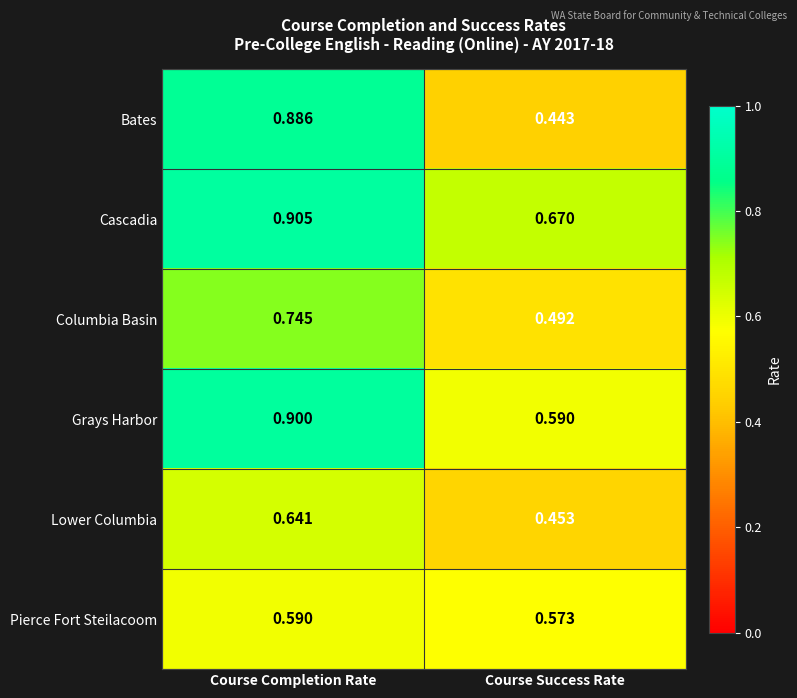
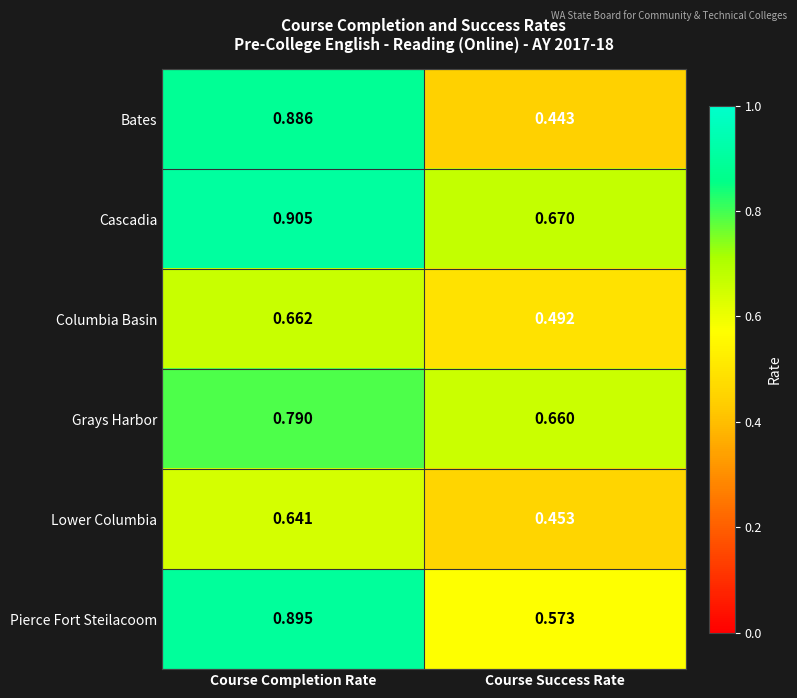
  {
    "Bates": {
      "Course Completion Rate": 0.886,
      "Course Success Rate": 0.443
    },
    "Cascadia": {
      "Course Completion Rate": 0.905,
      "Course Success Rate": 0.670
    },
    "Columbia Basin": {
-     "Course Completion Rate": 0.745,
+     "Course Completion Rate": 0.662,
      "Course Success Rate": 0.492
    },
    "Grays Harbor": {
-     "Course Completion Rate": 0.900,
-     "Course Success Rate": 0.590
+     "Course Completion Rate": 0.790,
+     "Course Success Rate": 0.660
    },
    "Lower Columbia": {
      "Course Completion Rate": 0.641,
      "Course Success Rate": 0.453
    },
    "Pierce Fort Steilacoom": {
-     "Course Completion Rate": 0.590,
+     "Course Completion Rate": 0.895,
      "Course Success Rate": 0.573
    }
  }
